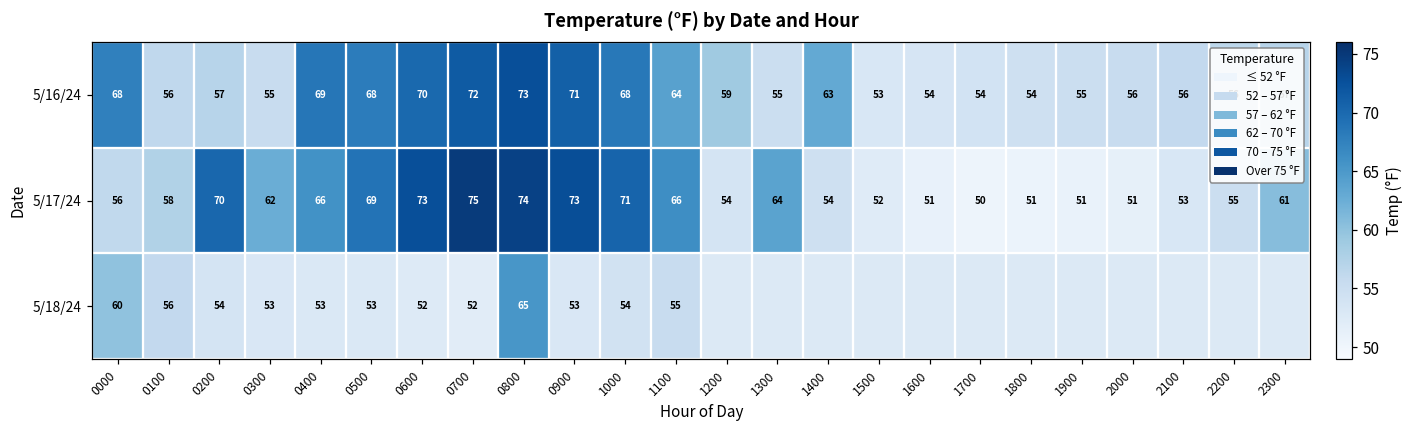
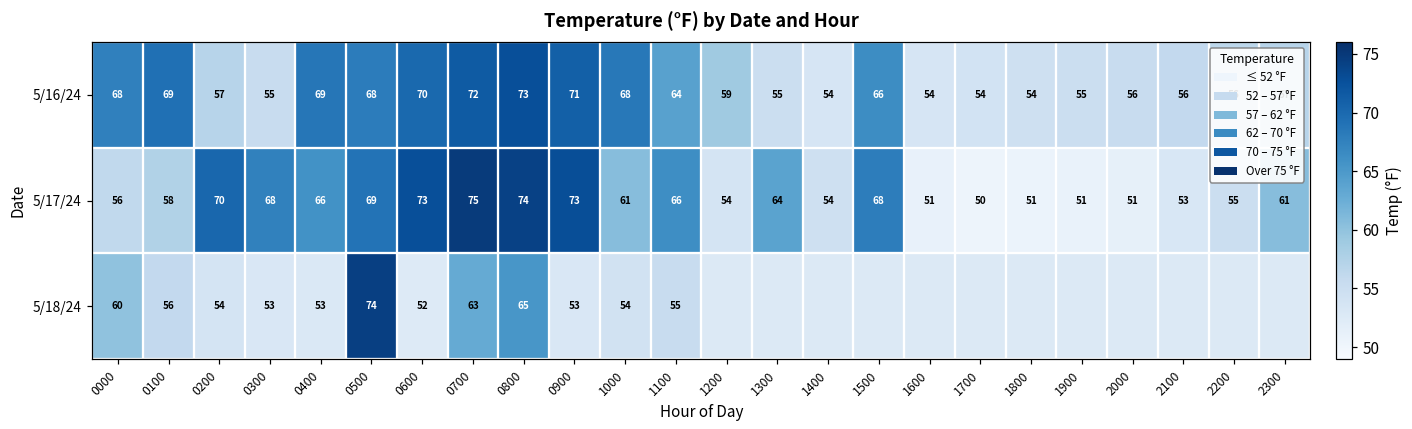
  {
    "5/16/24": {
      "0000": 68,
-     "0100": 56,
+     "0100": 69,
      "0200": 57,
      "0300": 55,
      "0400": 69,
      "0500": 68,
      "0600": 70,
      "0700": 72,
      "0800": 73,
      "0900": 71,
      "1000": 68,
      "1100": 64,
      "1200": 59,
      "1300": 55,
-     "1400": 63,
-     "1500": 53,
+     "1400": 54,
+     "1500": 66,
      "1600": 54,
      "1700": 54,
      "1800": 54,
      "1900": 55,
      "2000": 56,
      "2100": 56
    },
    "5/17/24": {
      "0000": 56,
      "0100": 58,
      "0200": 70,
-     "0300": 62,
+     "0300": 68,
      "0400": 66,
      "0500": 69,
      "0600": 73,
      "0700": 75,
      "0800": 74,
      "0900": 73,
-     "1000": 71,
+     "1000": 61,
      "1100": 66,
      "1200": 54,
      "1300": 64,
      "1400": 54,
-     "1500": 52,
+     "1500": 68,
      "1600": 51,
      "1700": 50,
      "1800": 51,
      "1900": 51,
      "2000": 51,
      "2100": 53,
      "2200": 55,
      "2300": 61
    },
    "5/18/24": {
      "0000": 60,
      "0100": 56,
      "0200": 54,
      "0300": 53,
      "0400": 53,
-     "0500": 53,
+     "0500": 74,
      "0600": 52,
-     "0700": 52,
+     "0700": 63,
      "0800": 65,
      "0900": 53,
      "1000": 54,
      "1100": 55
    }
  }
